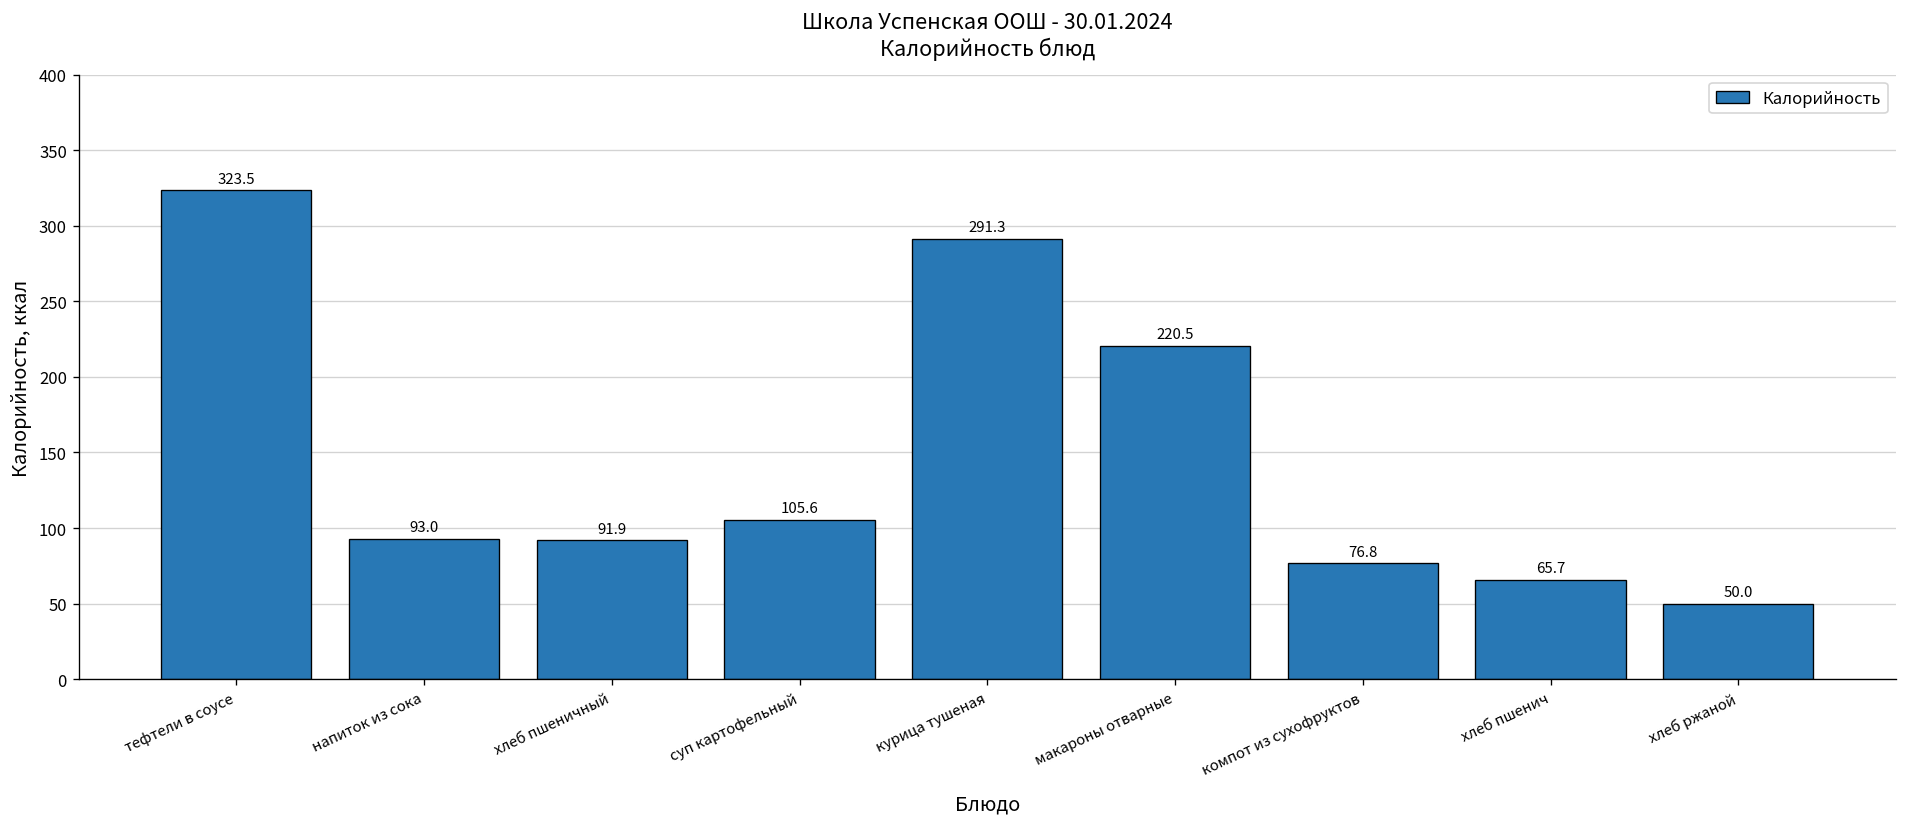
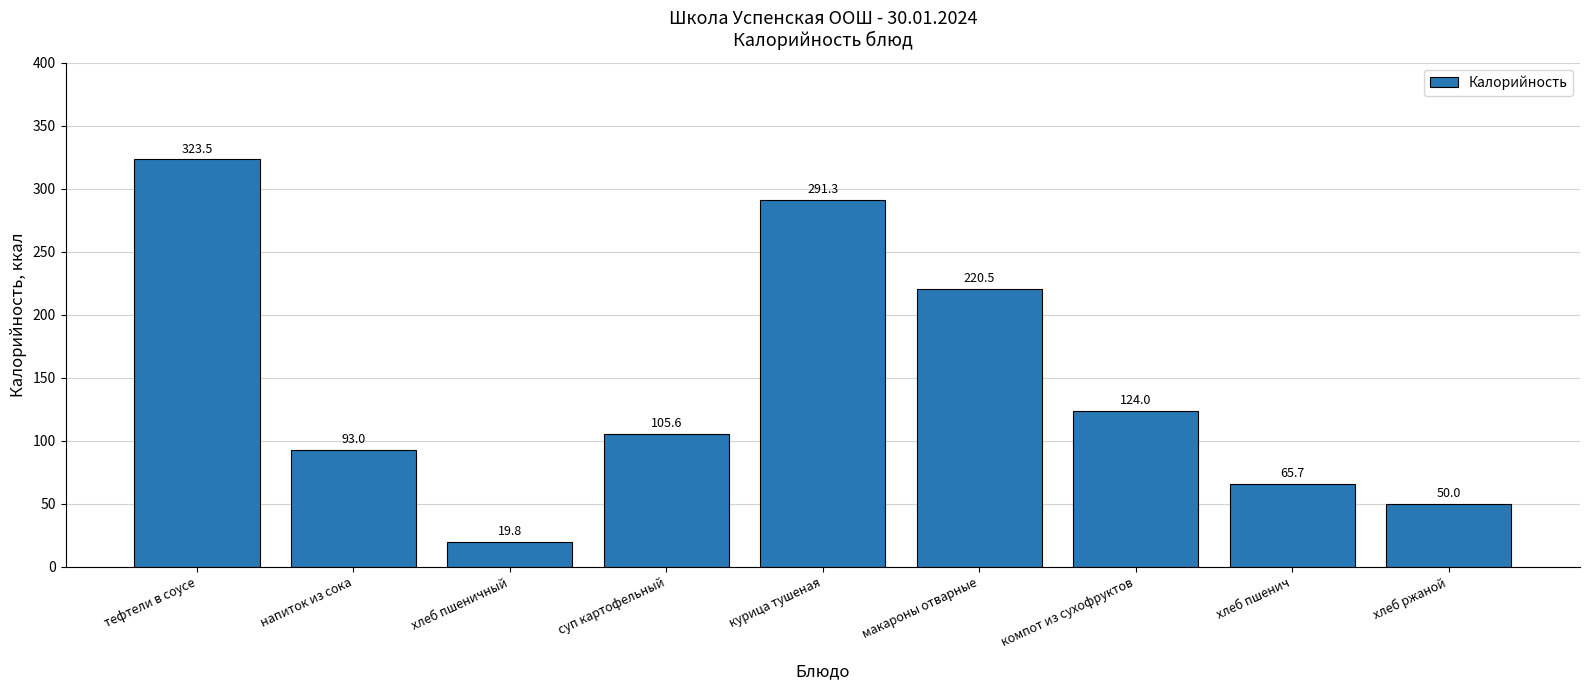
  {
    "тефтели в соусе": 323.5,
    "напиток из сока": 93.0,
-   "хлеб пшеничный": 91.9,
+   "хлеб пшеничный": 19.8,
    "суп картофельный": 105.6,
    "курица тушеная": 291.3,
    "макароны отварные": 220.5,
-   "компот из сухофруктов": 76.8,
+   "компот из сухофруктов": 124.0,
    "хлеб пшенич": 65.7,
    "хлеб ржаной": 50.0
  }
